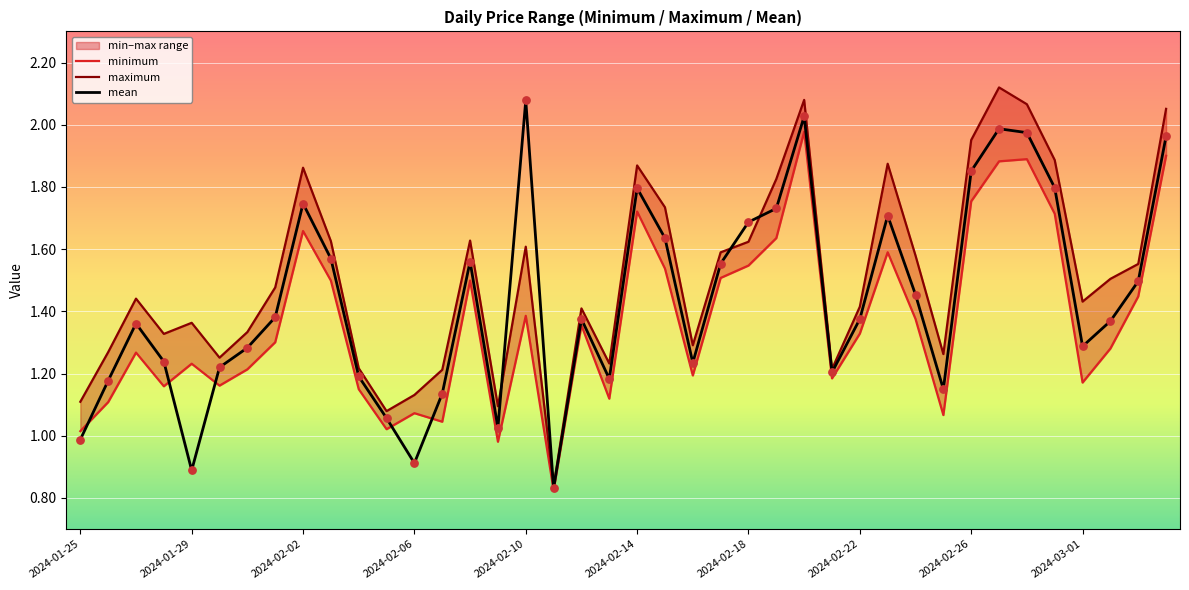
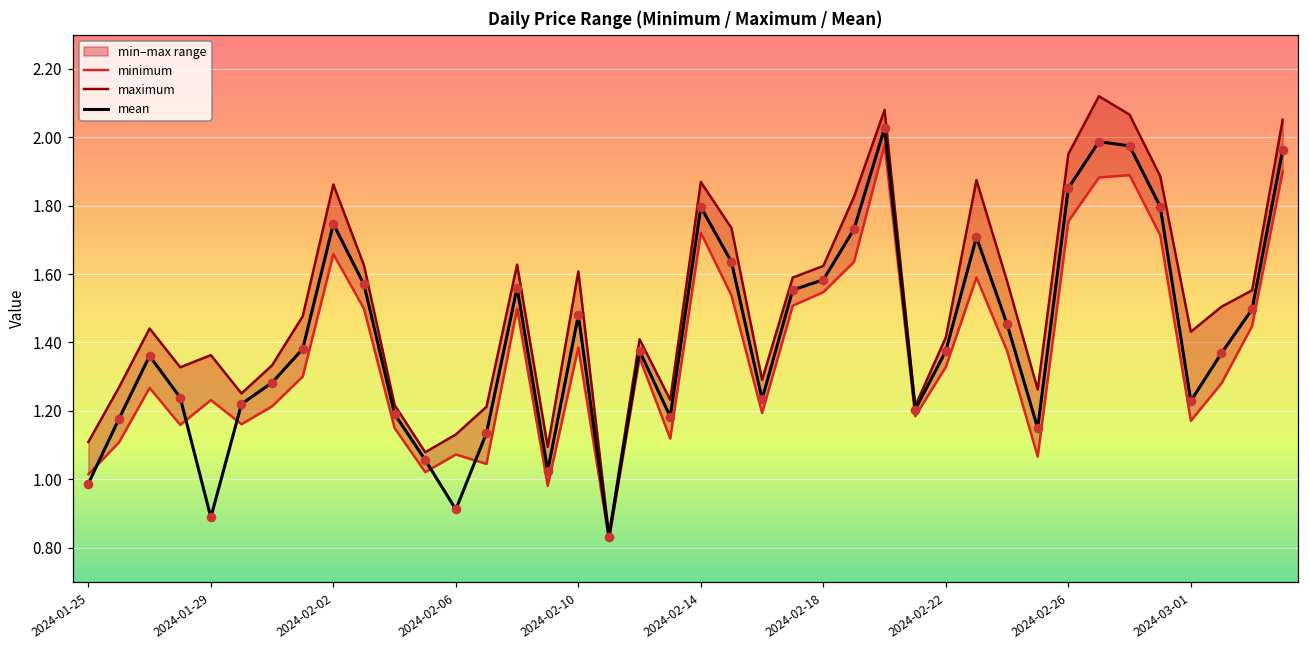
  {
    "mean": {
      "2024-01-25": 0.99,
      "2024-01-29": 0.89,
      "2024-02-02": 1.75,
      "2024-02-06": 0.91,
-     "2024-02-10": 2.08,
+     "2024-02-10": 1.48,
      "2024-02-14": 1.80,
-     "2024-02-18": 1.69,
+     "2024-02-18": 1.58,
      "2024-02-22": 1.38,
      "2024-02-26": 1.85,
-     "2024-03-01": 1.29
+     "2024-03-01": 1.23
    }
  }
